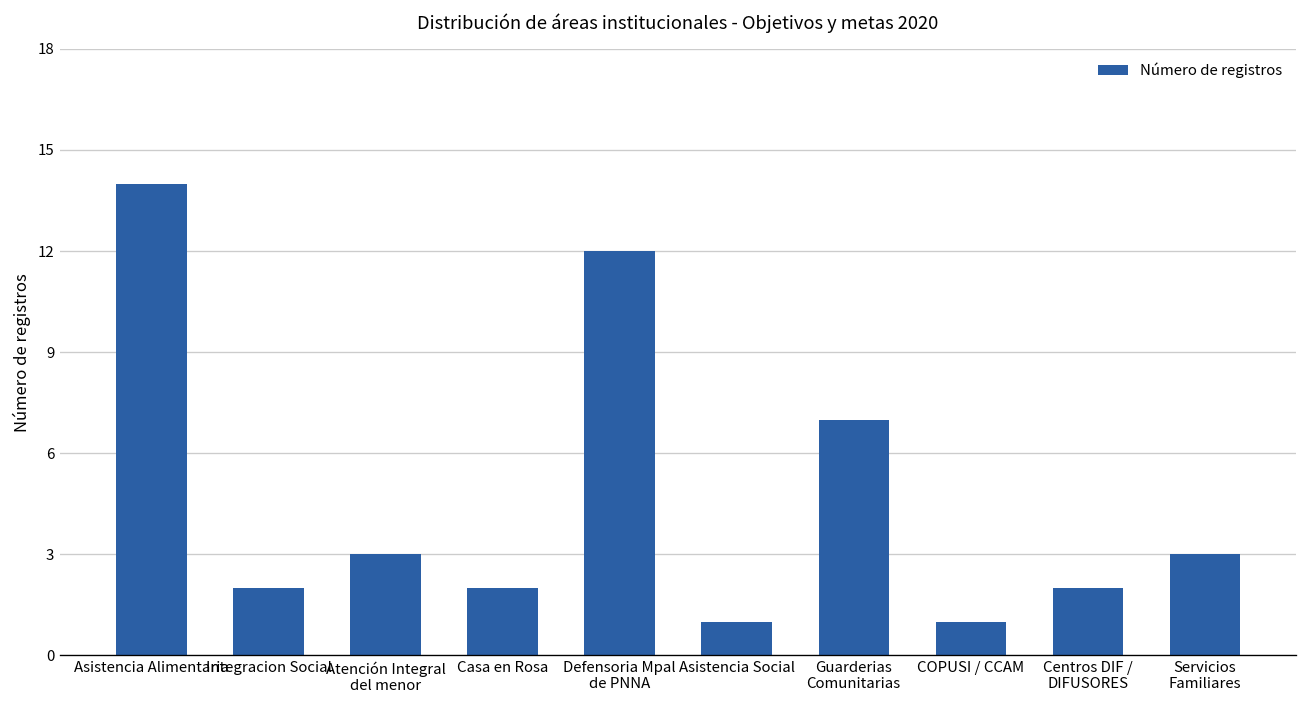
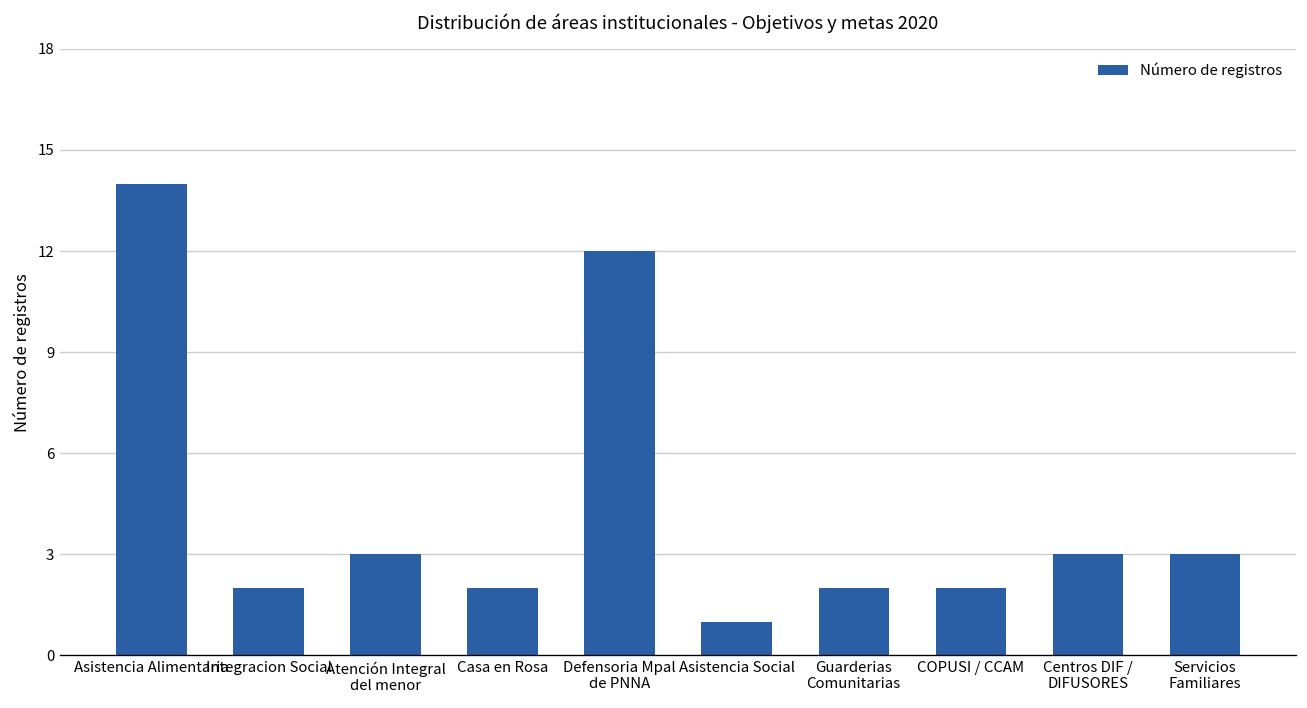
  {
    "Atención Integral del menor": 3,
    "Casa en Rosa": 2,
    "Defensoria Mpal de PNNA": 12,
    "Asistencia Social": 1,
-   "Guarderias Comunitarias": 7,
-   "COPUSI / CCAM": 1,
-   "Centros DIF / DIFUSORES": 2,
+   "Guarderias Comunitarias": 2,
+   "COPUSI / CCAM": 2,
+   "Centros DIF / DIFUSORES": 3,
    "Servicios Familiares": 3
  }
